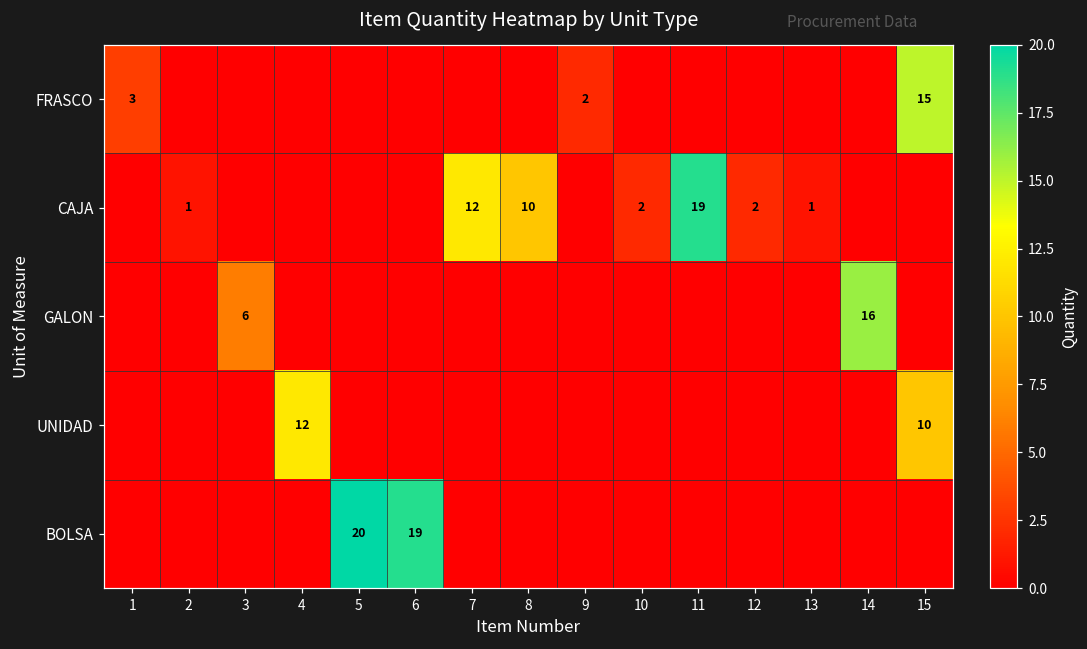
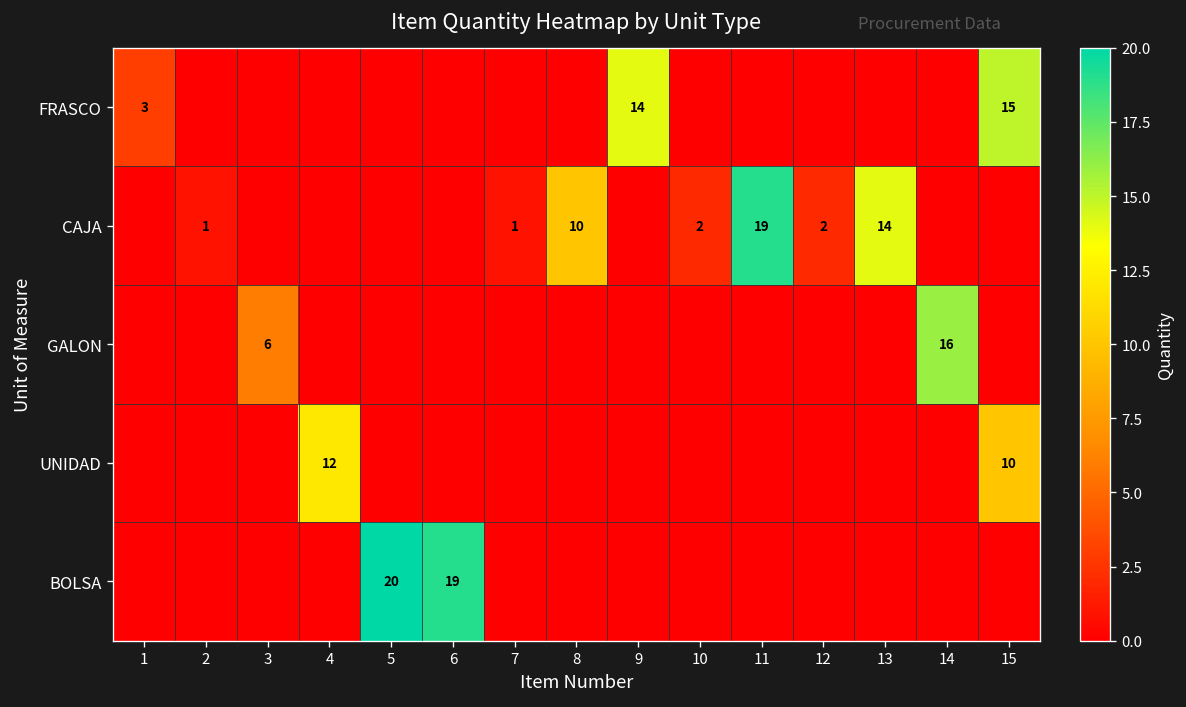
  {
    "FRASCO": {
      "1": 3,
-     "9": 2,
+     "9": 14,
      "15": 15
    },
    "CAJA": {
      "2": 1,
-     "7": 12,
+     "7": 1,
      "8": 10,
      "10": 2,
      "11": 19,
      "12": 2,
-     "13": 1
+     "13": 14
    },
    "GALON": {
      "3": 6,
      "14": 16
    },
    "UNIDAD": {
      "4": 12,
      "15": 10
    },
    "BOLSA": {
      "5": 20,
      "6": 19
    }
  }
